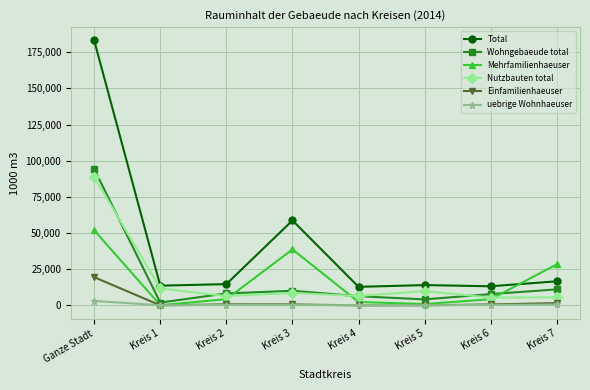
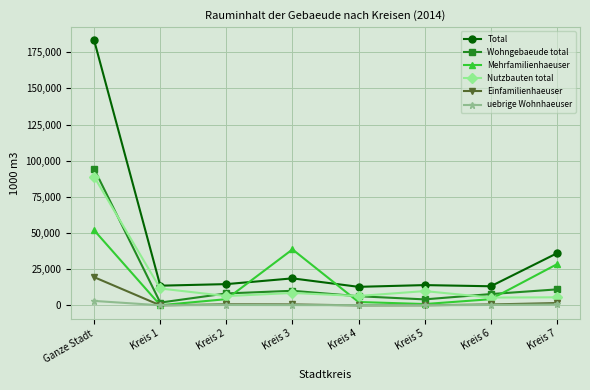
  {
    "Total": {
      "Ganze Stadt": "183,000",
      "Kreis 1": "14,000",
      "Kreis 2": "15,000",
-     "Kreis 3": "59,000",
+     "Kreis 3": "19,000",
      "Kreis 4": "13,000",
      "Kreis 5": "14,000",
      "Kreis 6": "13,000",
-     "Kreis 7": "17,000"
+     "Kreis 7": "36,000"
    },
    "Wohngebaeude total": {
      "Ganze Stadt": "94,000",
      "Kreis 1": "2,000",
      "Kreis 2": "8,000",
      "Kreis 5": "4,000",
      "Kreis 6": "8,000",
      "Kreis 7": "11,000"
    },
    "Mehrfamilienhaeuser": {
      "Ganze Stadt": "52,000",
      "Kreis 2": "4,000",
      "Kreis 3": "39,000",
      "Kreis 4": "2,000",
      "Kreis 7": "28,000"
    },
    "Einfamilienhaeuser": {
      "Ganze Stadt": "19,000"
    }
  }
